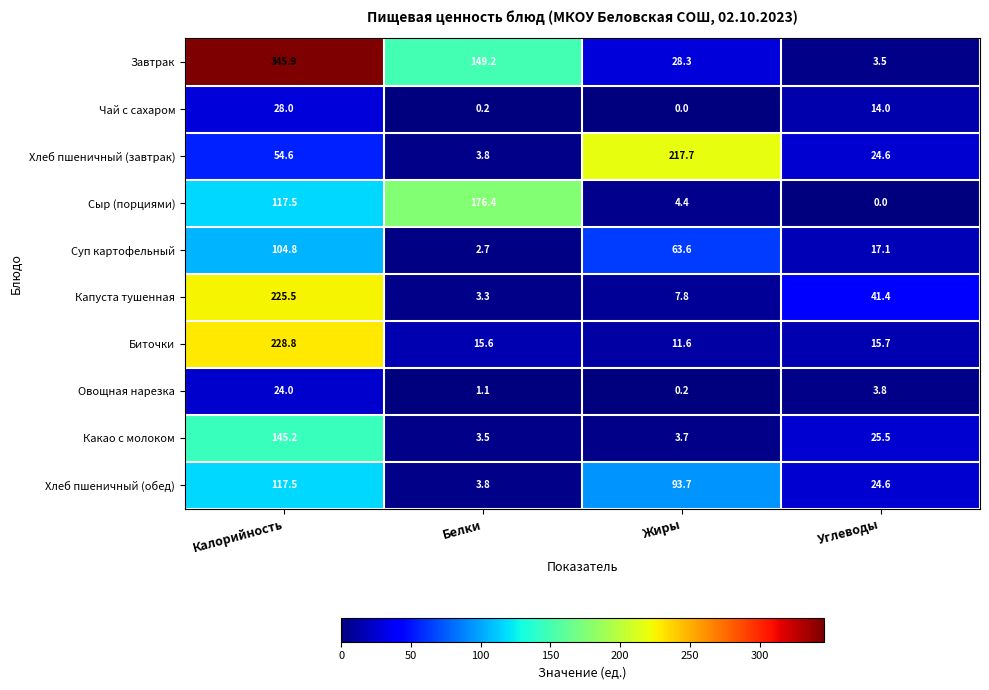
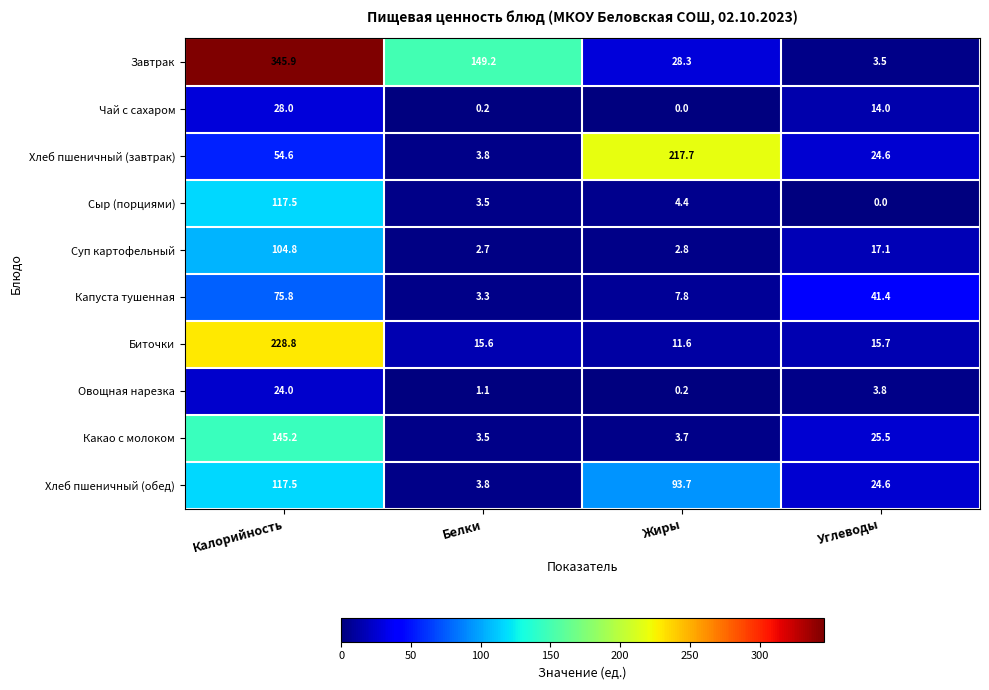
  {
    "Завтрак": {
      "Калорийность": 345.9,
      "Белки": 149.2,
      "Жиры": 28.3,
      "Углеводы": 3.5
    },
    "Чай с сахаром": {
      "Калорийность": 28.0,
      "Белки": 0.2,
      "Жиры": 0.0,
      "Углеводы": 14.0
    },
    "Хлеб пшеничный (завтрак)": {
      "Калорийность": 54.6,
      "Белки": 3.8,
      "Жиры": 217.7,
      "Углеводы": 24.6
    },
    "Сыр (порциями)": {
      "Калорийность": 117.5,
-     "Белки": 176.4,
+     "Белки": 3.5,
      "Жиры": 4.4,
      "Углеводы": 0.0
    },
    "Суп картофельный": {
      "Калорийность": 104.8,
      "Белки": 2.7,
-     "Жиры": 63.6,
+     "Жиры": 2.8,
      "Углеводы": 17.1
    },
    "Капуста тушенная": {
-     "Калорийность": 225.5,
+     "Калорийность": 75.8,
      "Белки": 3.3,
      "Жиры": 7.8,
      "Углеводы": 41.4
    },
    "Биточки": {
      "Калорийность": 228.8,
      "Белки": 15.6,
      "Жиры": 11.6,
      "Углеводы": 15.7
    },
    "Овощная нарезка": {
      "Калорийность": 24.0,
      "Белки": 1.1,
      "Жиры": 0.2,
      "Углеводы": 3.8
    },
    "Какао с молоком": {
      "Калорийность": 145.2,
      "Белки": 3.5,
      "Жиры": 3.7,
      "Углеводы": 25.5
    },
    "Хлеб пшеничный (обед)": {
      "Калорийность": 117.5,
      "Белки": 3.8,
      "Жиры": 93.7,
      "Углеводы": 24.6
    }
  }
